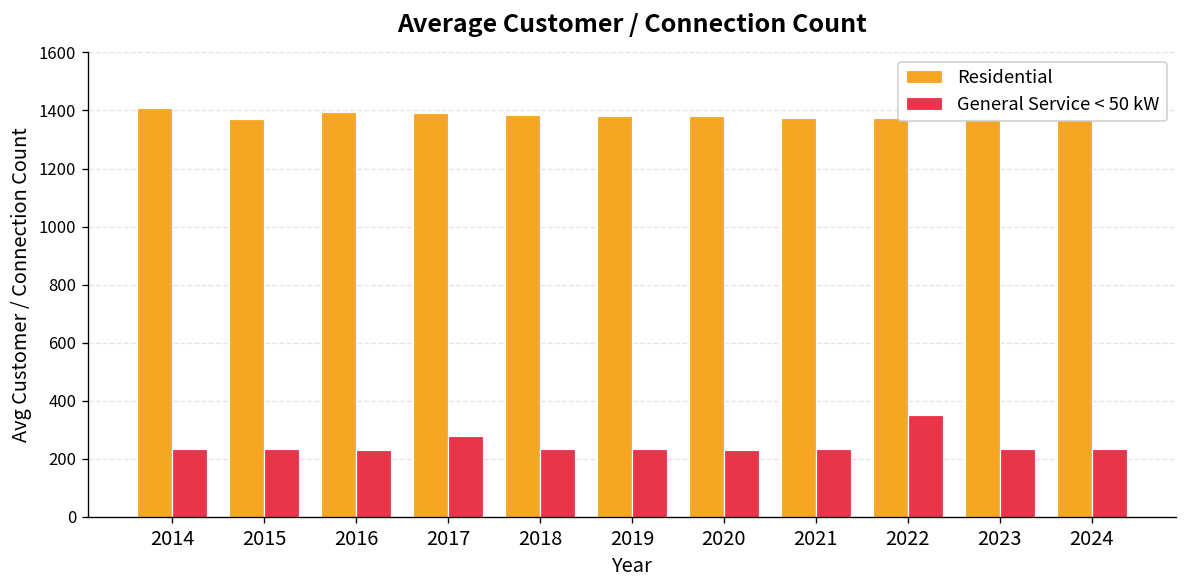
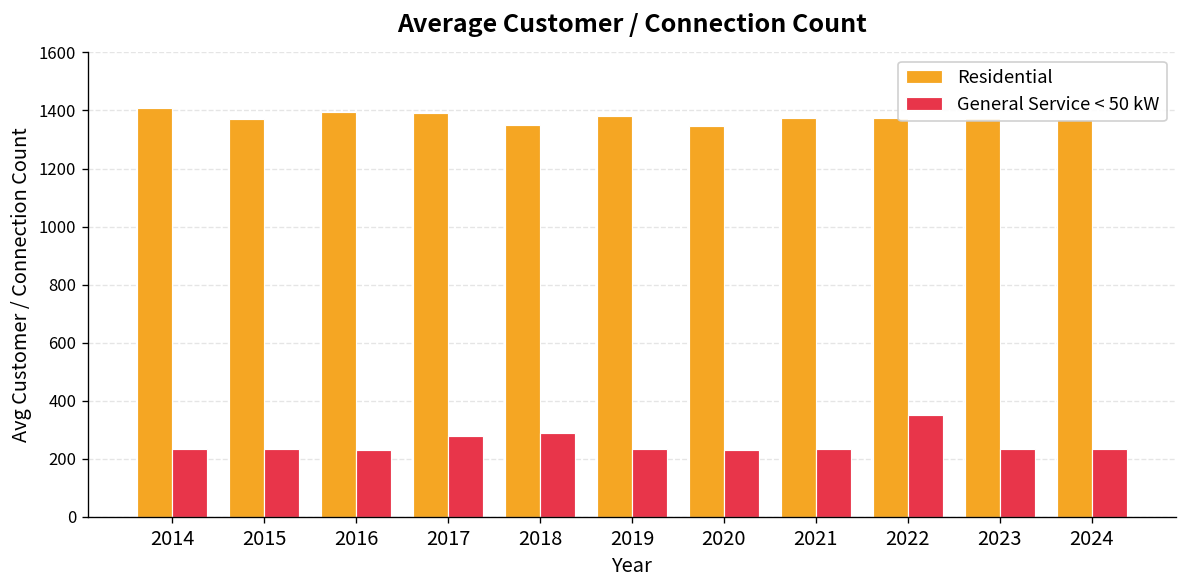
  {
    "Residential": {
      "2014": 1410,
      "2015": 1370,
      "2016": 1400,
      "2017": 1390,
-     "2018": 1380,
+     "2018": 1350,
      "2019": 1380,
-     "2020": 1380,
+     "2020": 1350,
      "2021": 1380,
      "2022": 1370
    },
    "General Service < 50 kW": {
      "2014": 230,
      "2015": 240,
      "2016": 230,
      "2017": 280,
-     "2018": 230,
+     "2018": 290,
      "2019": 230,
      "2020": 230,
      "2021": 230,
      "2022": 350,
      "2023": 230,
      "2024": 230
    }
  }
